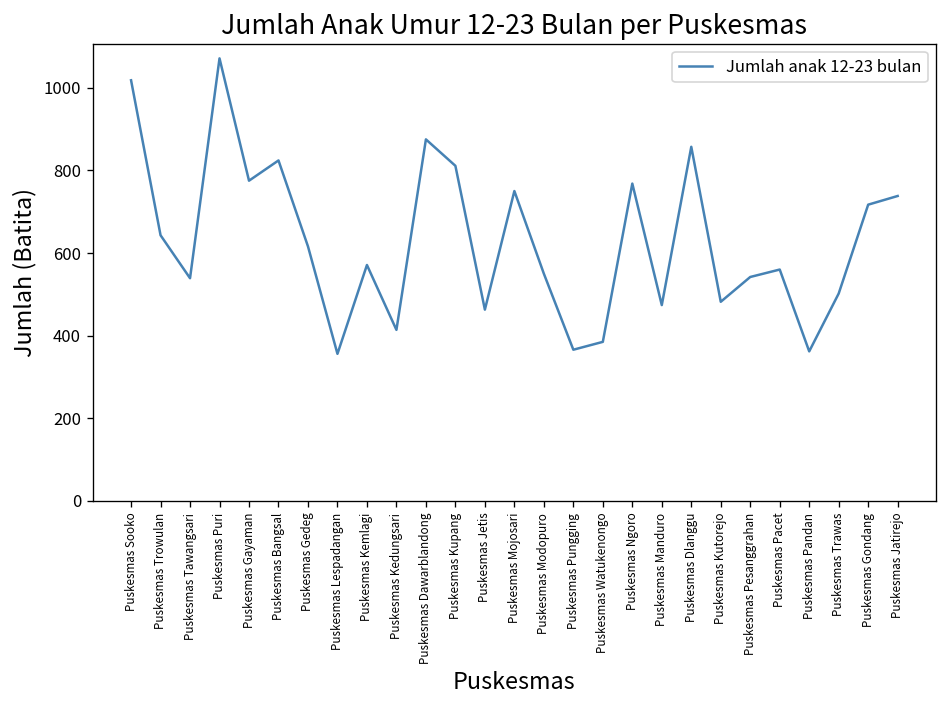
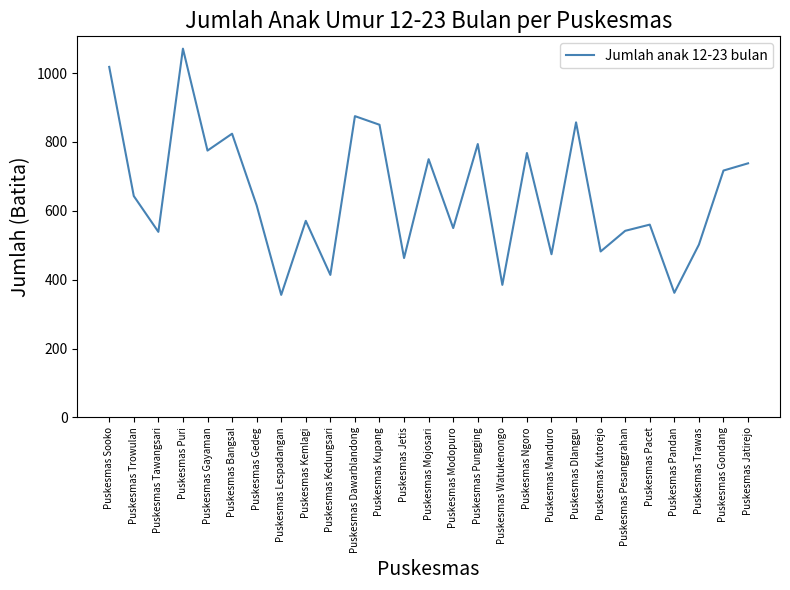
  {
    "Puskesmas Sooko": 1020,
    "Puskesmas Trowulan": 640,
    "Puskesmas Tawangsari": 540,
    "Puskesmas Puri": 1070,
    "Puskesmas Gayaman": 780,
    "Puskesmas Bangsal": 820,
    "Puskesmas Gedeg": 620,
    "Puskesmas Lespadangan": 360,
    "Puskesmas Kemlagi": 570,
    "Puskesmas Kedungsari": 410,
    "Puskesmas Dawarblandong": 880,
-   "Puskesmas Kupang": 810,
+   "Puskesmas Kupang": 850,
    "Puskesmas Jetis": 460,
    "Puskesmas Mojosari": 750,
    "Puskesmas Modopuro": 550,
-   "Puskesmas Pungging": 370,
+   "Puskesmas Pungging": 790,
    "Puskesmas Watukenongo": 390,
    "Puskesmas Ngoro": 770,
    "Puskesmas Manduro": 470,
    "Puskesmas Dlanggu": 860,
    "Puskesmas Kutorejo": 480,
    "Puskesmas Pesanggrahan": 540,
    "Puskesmas Pacet": 560,
    "Puskesmas Pandan": 360,
    "Puskesmas Trawas": 500,
    "Puskesmas Gondang": 720,
    "Puskesmas Jatirejo": 740
  }
